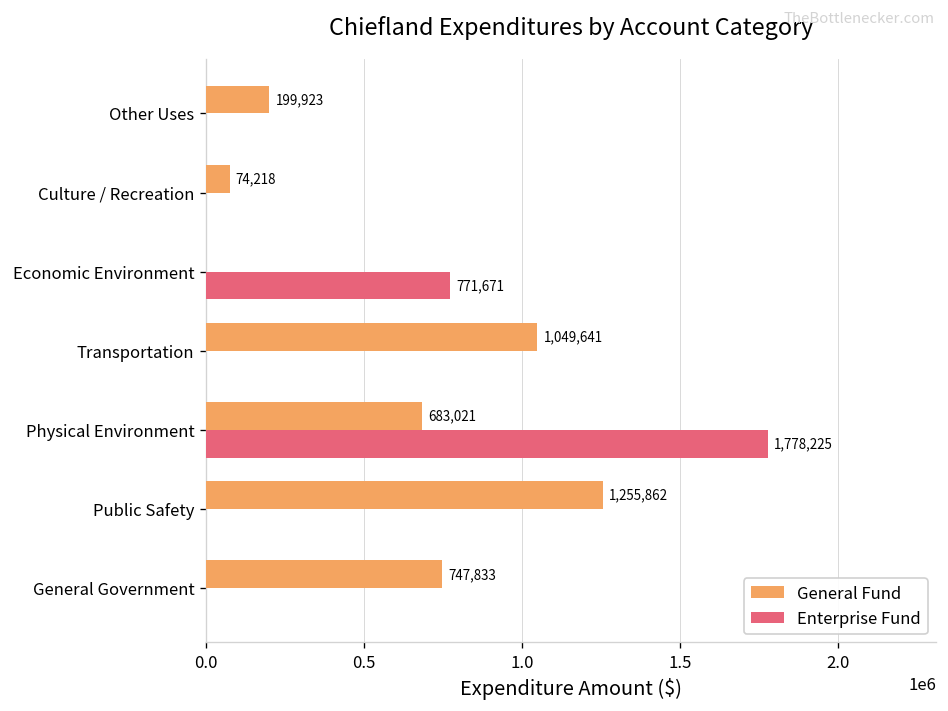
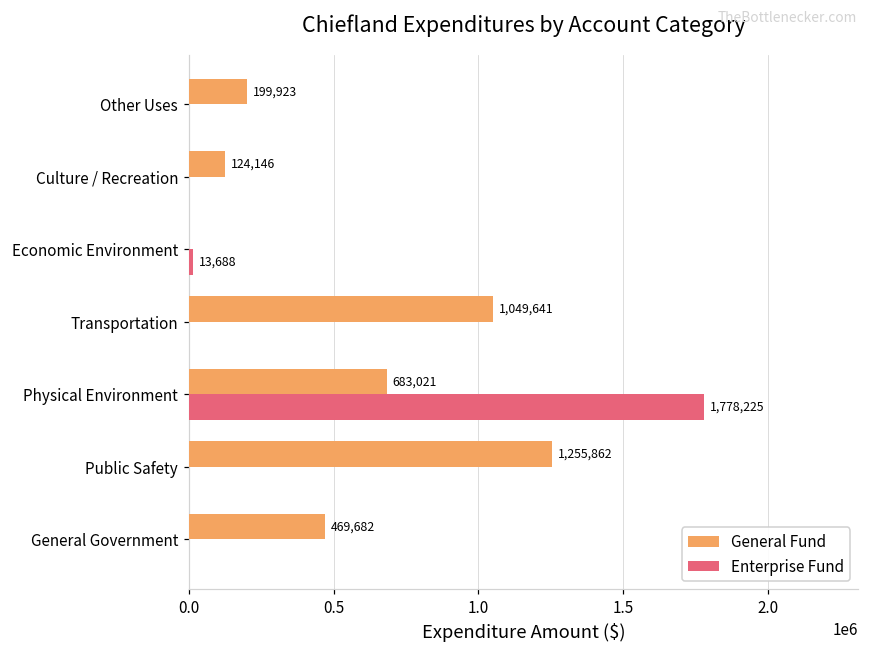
  {
    "General Fund": {
      "Other Uses": "199,923",
-     "Culture / Recreation": "74,218",
+     "Culture / Recreation": "124,146",
      "Transportation": "1,049,641",
      "Physical Environment": "683,021",
      "Public Safety": "1,255,862",
-     "General Government": "747,833"
+     "General Government": "469,682"
    },
    "Enterprise Fund": {
-     "Economic Environment": "771,671",
+     "Economic Environment": "13,688",
      "Physical Environment": "1,778,225"
    }
  }
